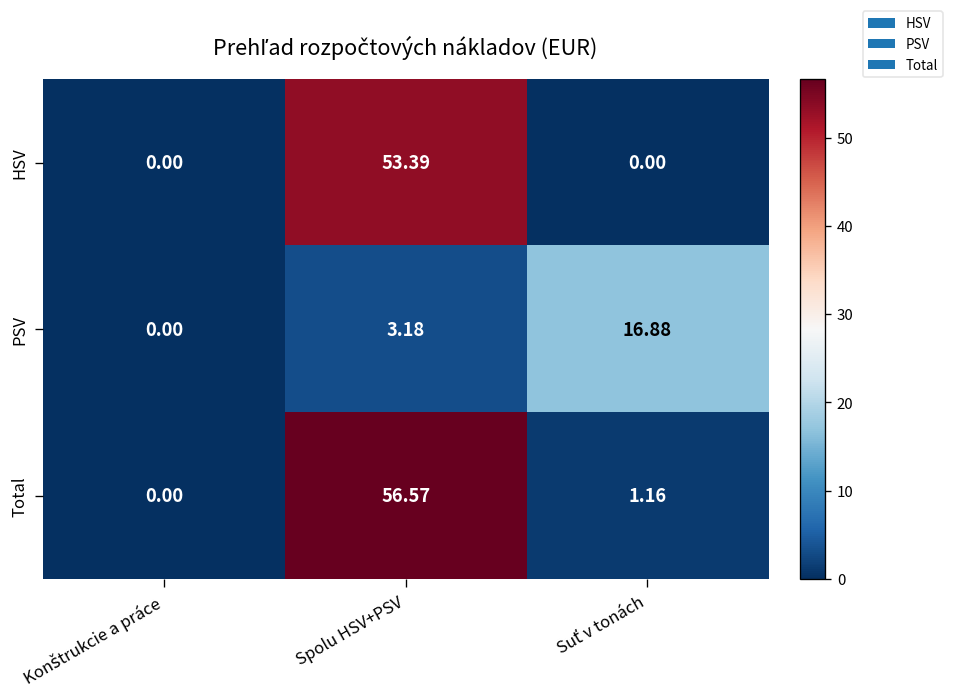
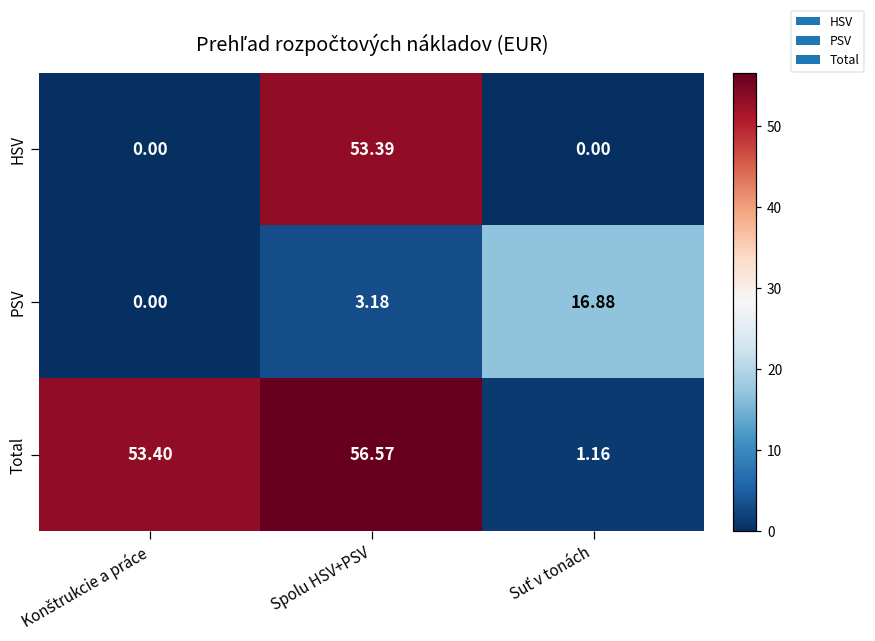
  {
    "HSV": {
      "Konštrukcie a práce": 0.00,
      "Spolu HSV+PSV": 53.39,
      "Suť v tonách": 0.00
    },
    "PSV": {
      "Konštrukcie a práce": 0.00,
      "Spolu HSV+PSV": 3.18,
      "Suť v tonách": 16.88
    },
    "Total": {
-     "Konštrukcie a práce": 0.00,
+     "Konštrukcie a práce": 53.40,
      "Spolu HSV+PSV": 56.57,
      "Suť v tonách": 1.16
    }
  }
